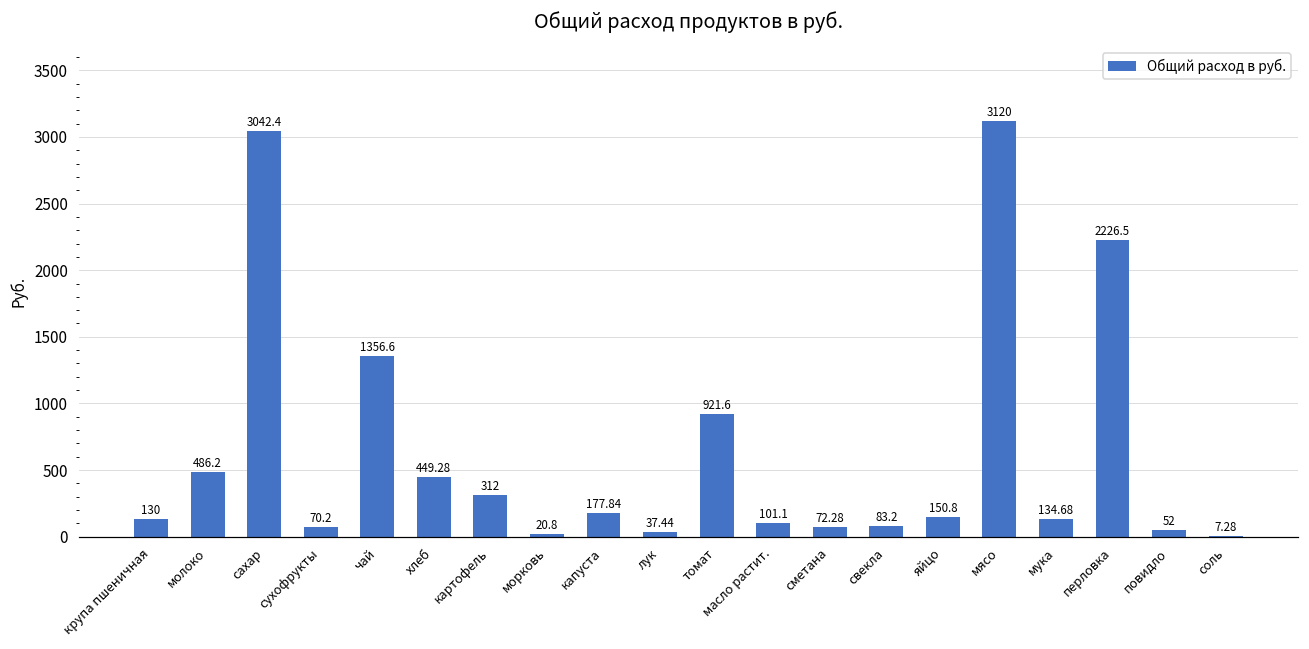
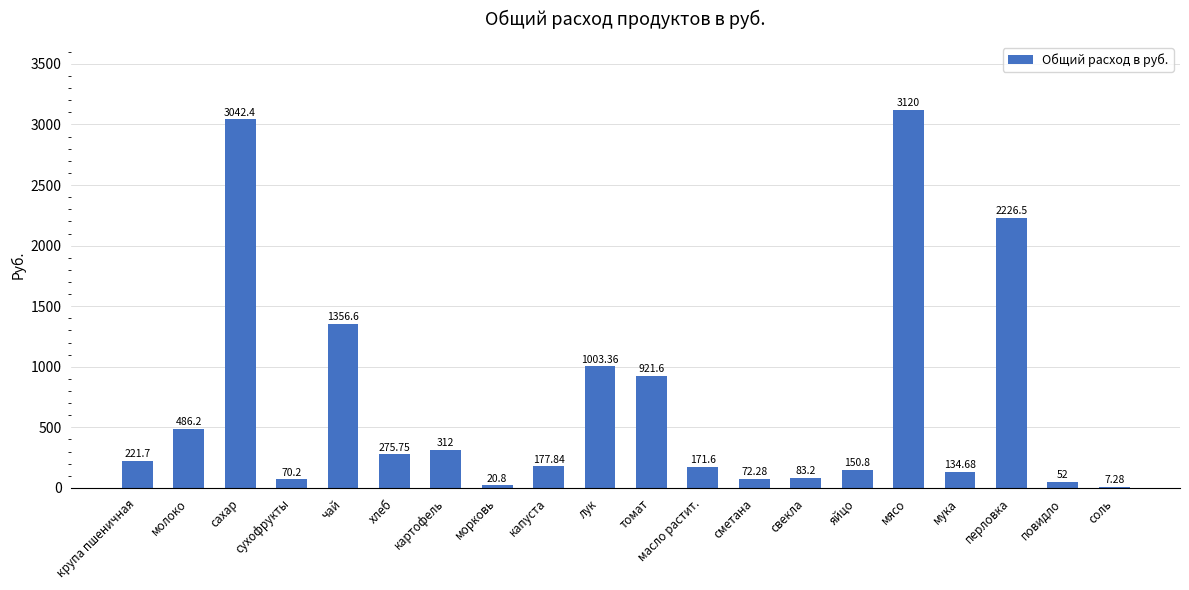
  {
-   "крупа пшеничная": 130,
+   "крупа пшеничная": 221.7,
    "молоко": 486.2,
    "сахар": 3042.4,
    "сухофрукты": 70.2,
    "чай": 1356.6,
-   "хлеб": 449.28,
+   "хлеб": 275.75,
    "картофель": 312,
    "морковь": 20.8,
    "капуста": 177.84,
-   "лук": 37.44,
+   "лук": 1003.36,
    "томат": 921.6,
-   "масло растит.": 101.1,
+   "масло растит.": 171.6,
    "сметана": 72.28,
    "свекла": 83.2,
    "яйцо": 150.8,
    "мясо": 3120,
    "мука": 134.68,
    "перловка": 2226.5,
    "повидло": 52,
    "соль": 7.28
  }
